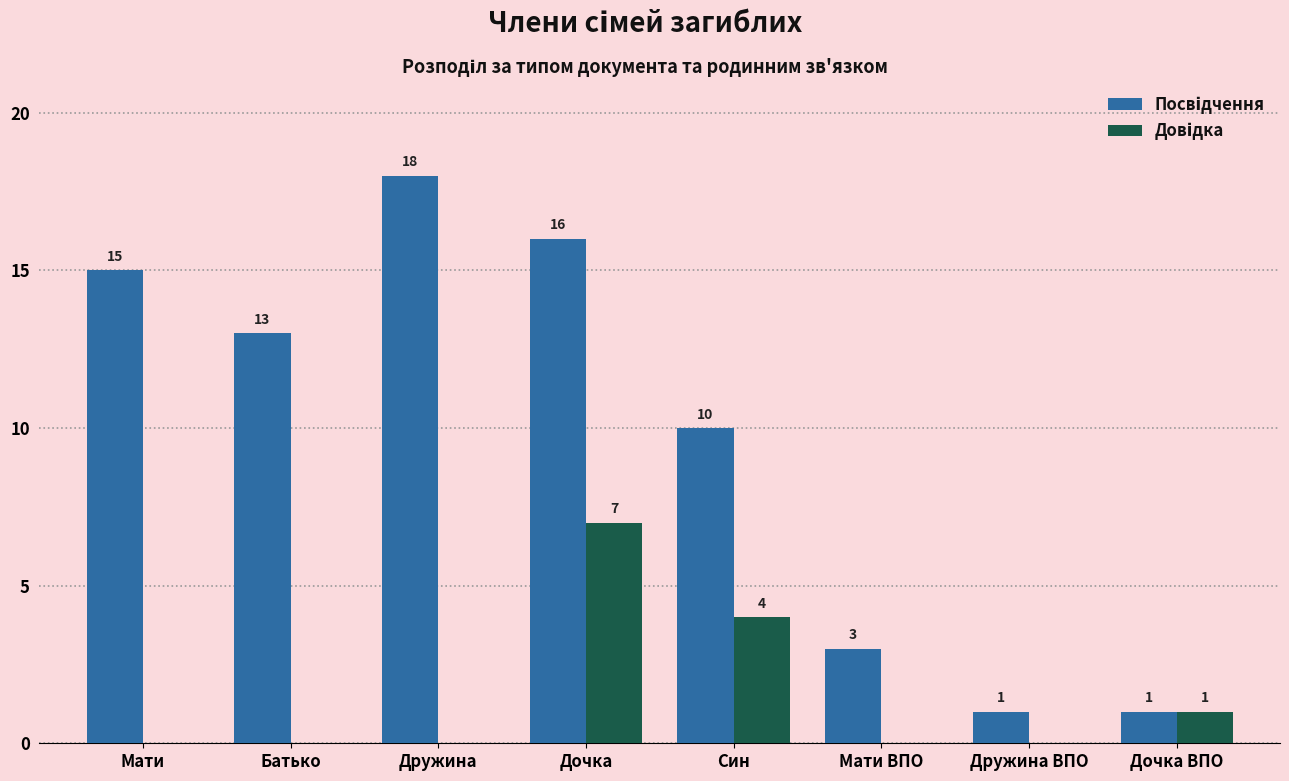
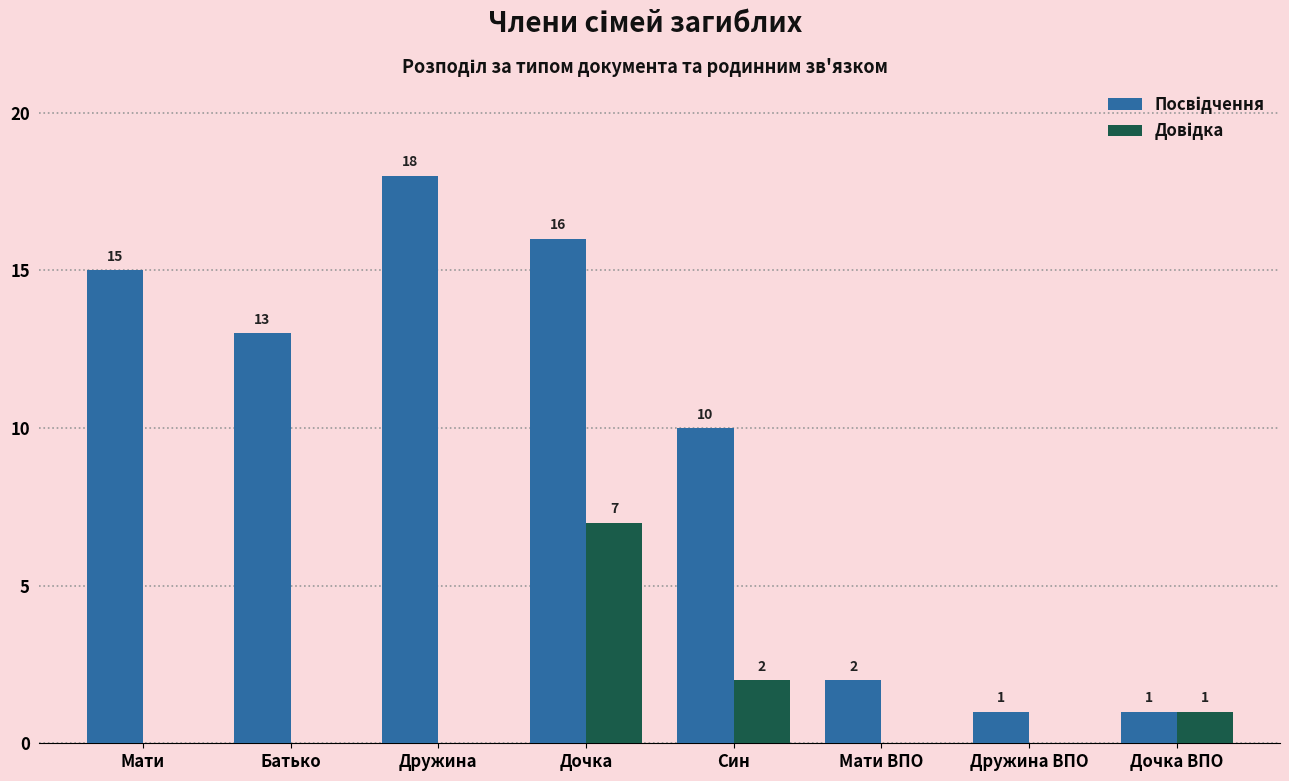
  {
    "Посвідчення": {
      "Мати": 15,
      "Батько": 13,
      "Дружина": 18,
      "Дочка": 16,
      "Син": 10,
-     "Мати ВПО": 3,
+     "Мати ВПО": 2,
      "Дружина ВПО": 1,
      "Дочка ВПО": 1
    },
    "Довідка": {
      "Дочка": 7,
-     "Син": 4,
+     "Син": 2,
      "Дочка ВПО": 1
    }
  }
